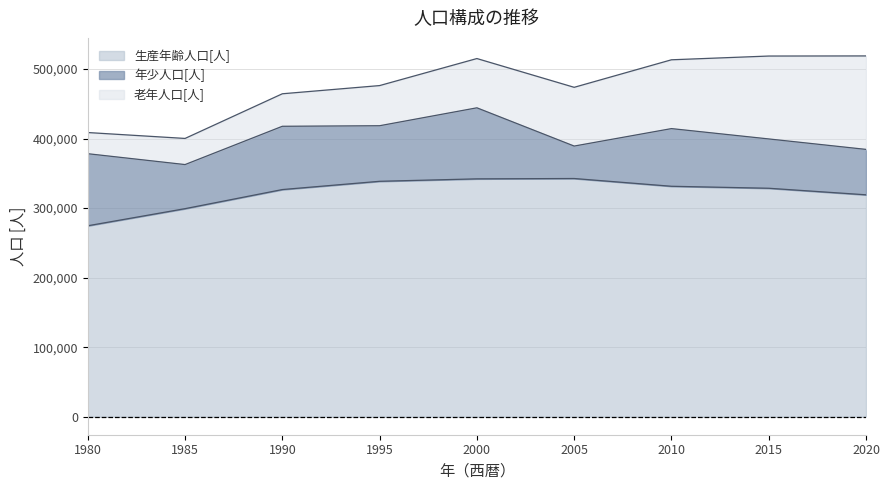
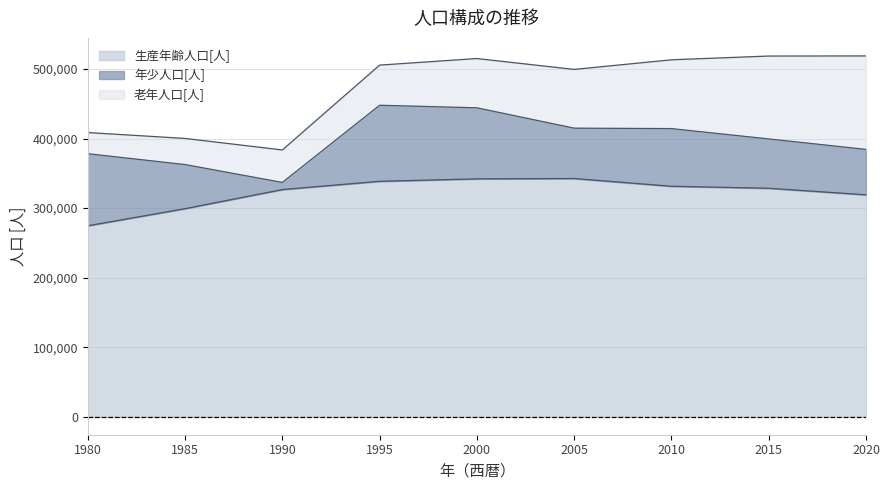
  {
    "年少人口[人]": {
      "1980": "100,000",
      "1985": "60,000",
-     "1990": "90,000",
-     "1995": "80,000",
+     "1990": "10,000",
+     "1995": "110,000",
      "2000": "100,000",
-     "2005": "50,000",
+     "2005": "70,000",
      "2010": "80,000",
      "2015": "70,000",
      "2020": "70,000"
    }
  }
